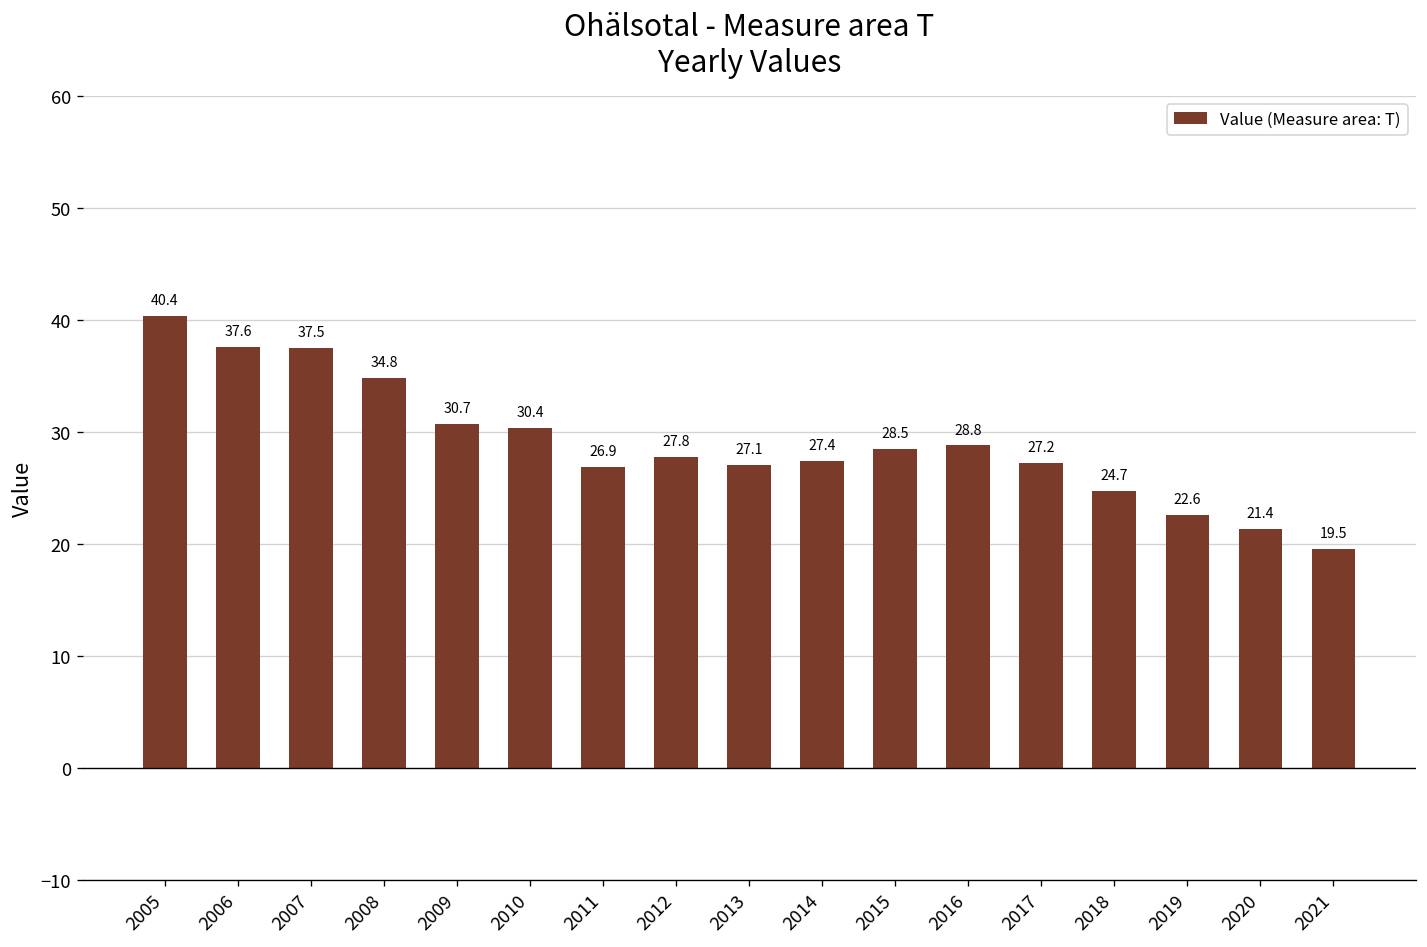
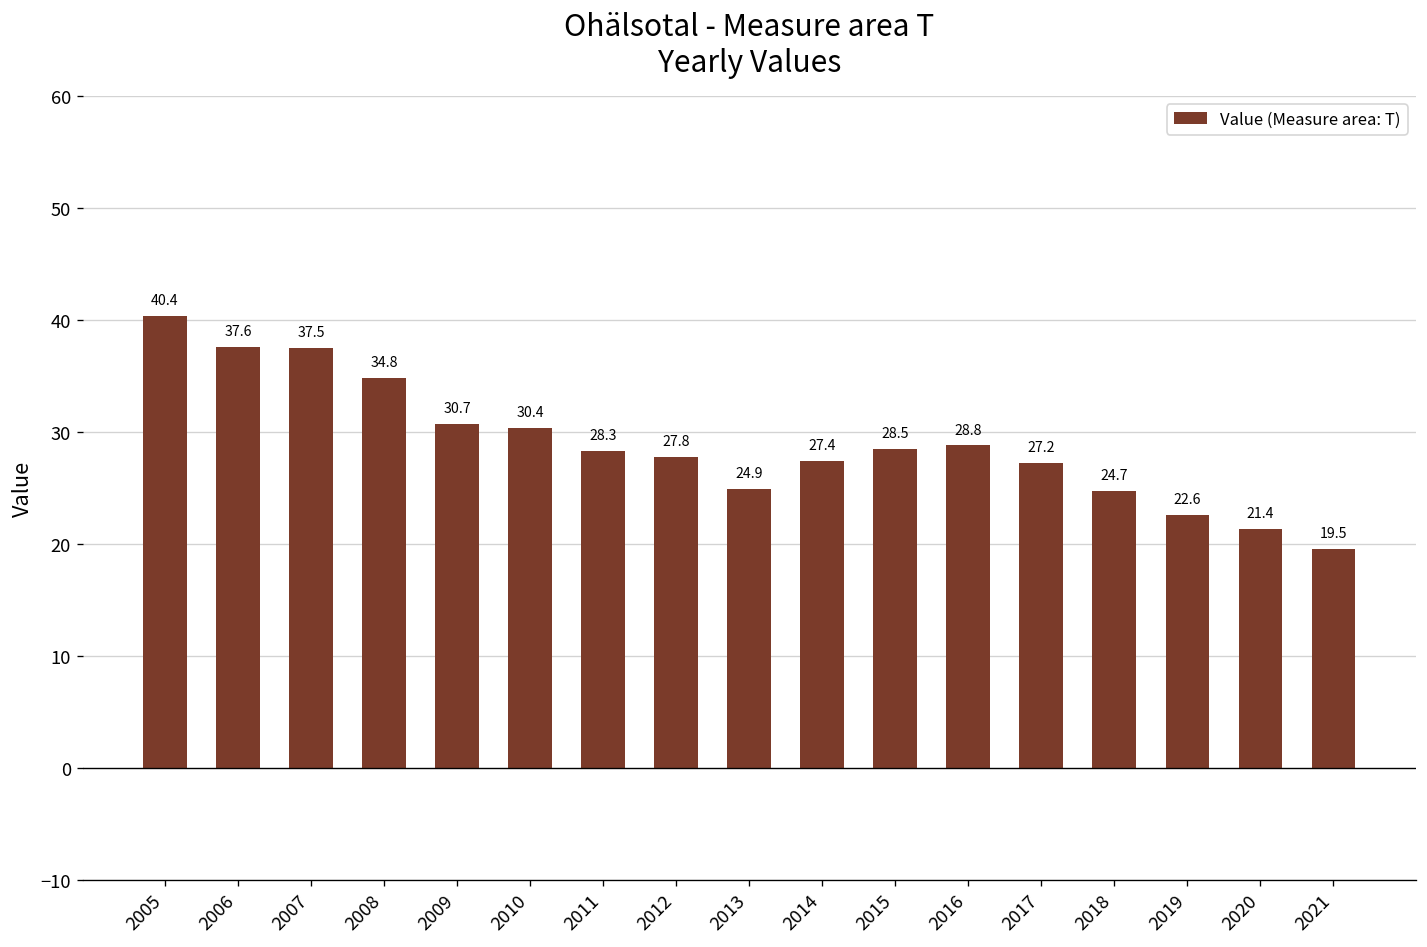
  {
    "2005": 40.4,
    "2006": 37.6,
    "2007": 37.5,
    "2008": 34.8,
    "2009": 30.7,
    "2010": 30.4,
-   "2011": 26.9,
+   "2011": 28.3,
    "2012": 27.8,
-   "2013": 27.1,
+   "2013": 24.9,
    "2014": 27.4,
    "2015": 28.5,
    "2016": 28.8,
    "2017": 27.2,
    "2018": 24.7,
    "2019": 22.6,
    "2020": 21.4,
    "2021": 19.5
  }
